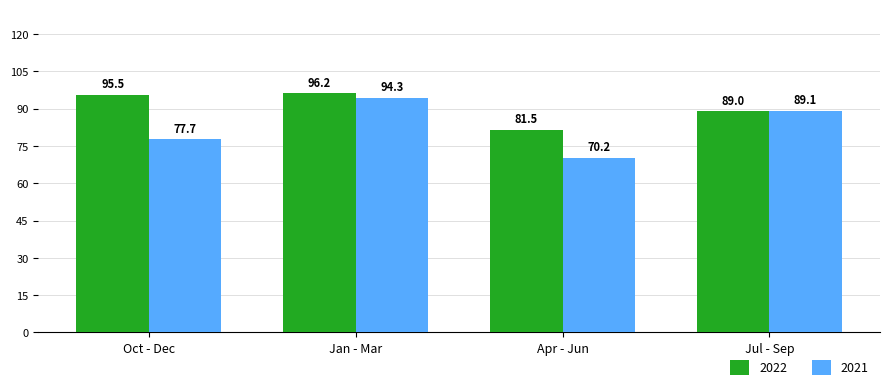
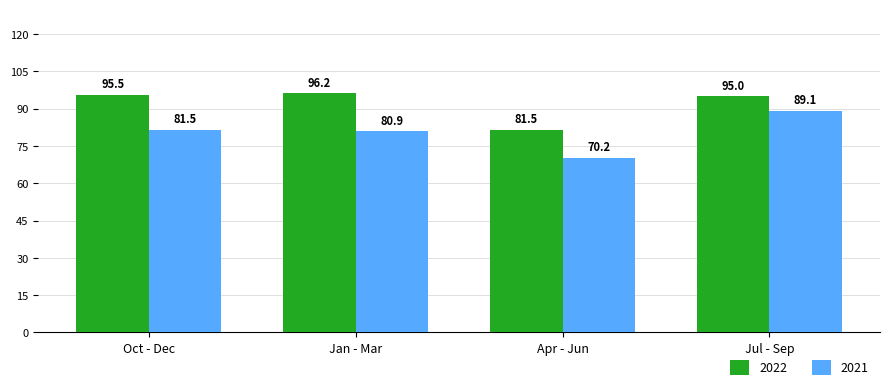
  {
    "2022": {
      "Oct - Dec": 95.5,
      "Jan - Mar": 96.2,
      "Apr - Jun": 81.5,
-     "Jul - Sep": 89.0
+     "Jul - Sep": 95.0
    },
    "2021": {
-     "Oct - Dec": 77.7,
-     "Jan - Mar": 94.3,
+     "Oct - Dec": 81.5,
+     "Jan - Mar": 80.9,
      "Apr - Jun": 70.2,
      "Jul - Sep": 89.1
    }
  }
